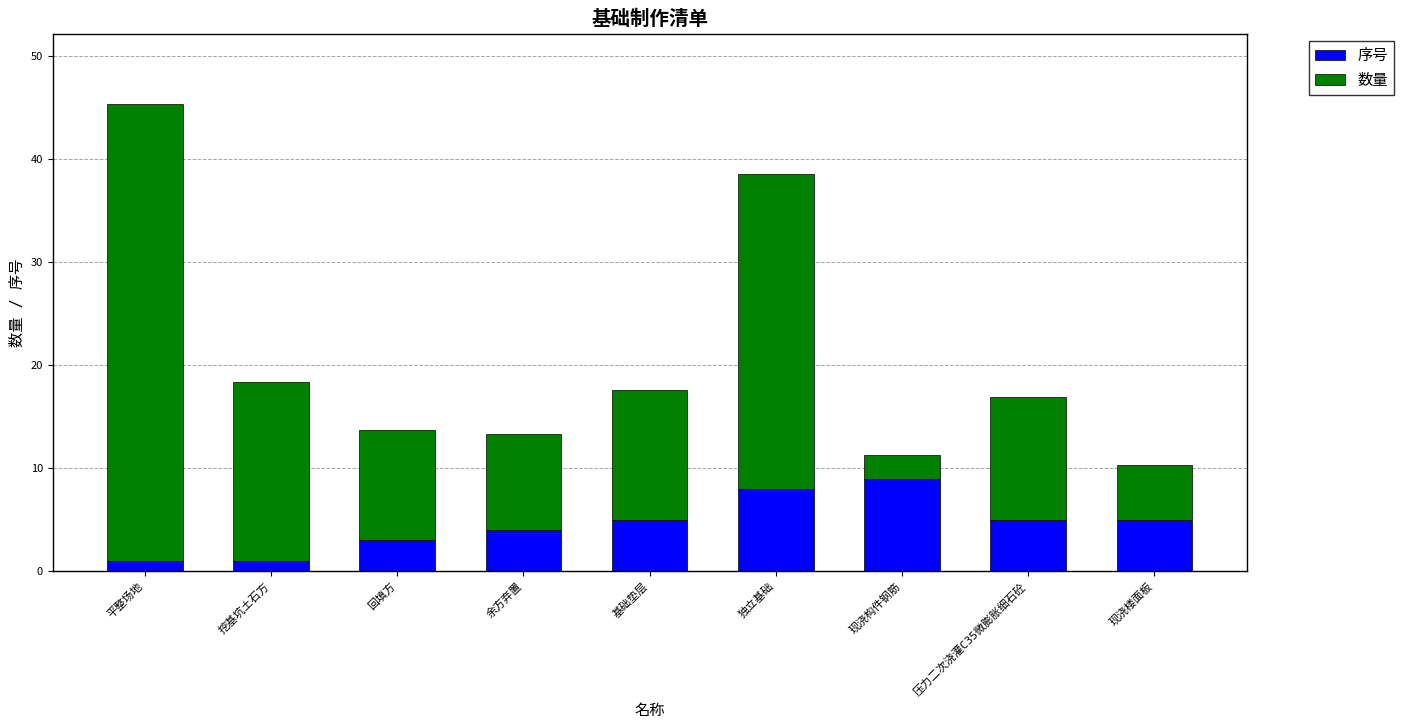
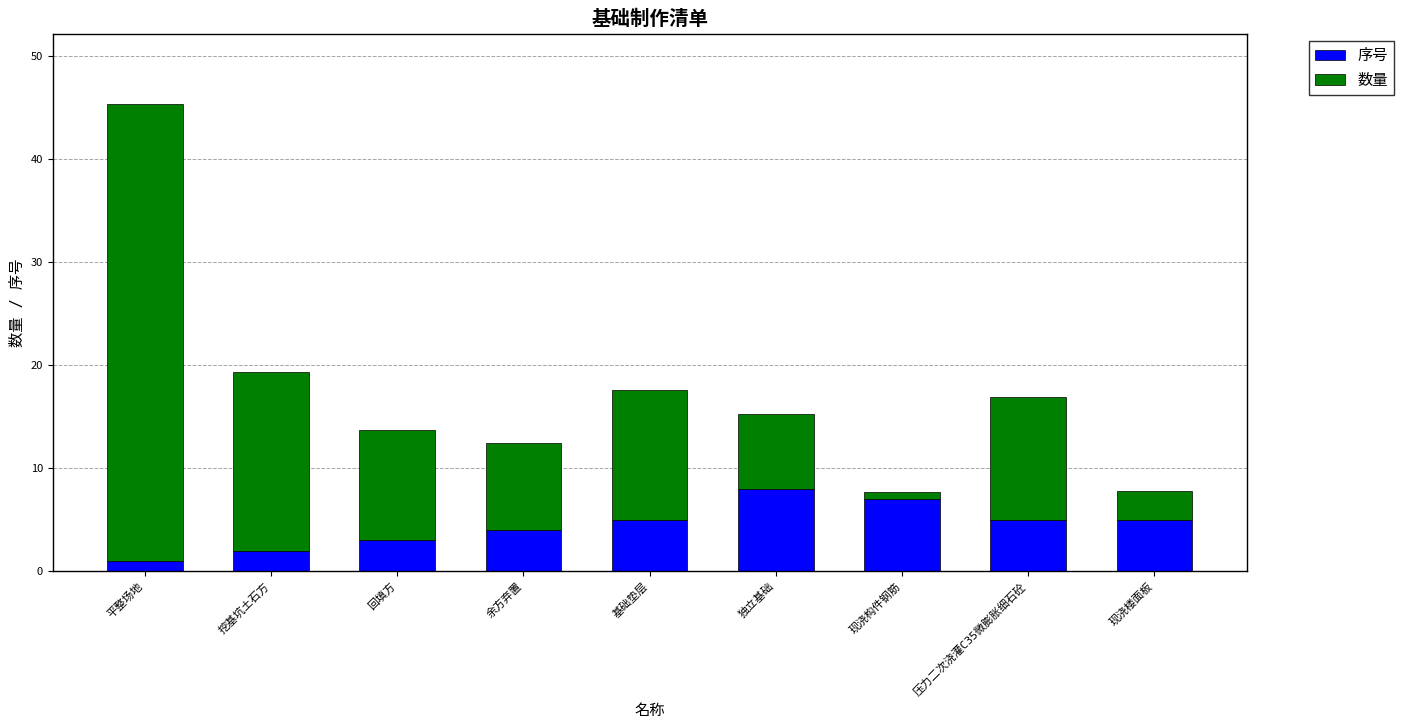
  {
    "序号": {
      "平整场地": 1,
-     "挖基坑土石方": 1,
+     "挖基坑土石方": 2,
      "回填方": 3,
      "余方弃置": 4,
      "基础垫层": 5,
      "独立基础": 8,
-     "现浇构件钢筋": 9,
+     "现浇构件钢筋": 7,
      "压力二次浇灌C35微膨胀细石砼": 5,
      "现浇楼面板": 5
    },
    "数量": {
      "平整场地": 44.4,
      "挖基坑土石方": 17.3,
      "回填方": 10.7,
-     "余方弃置": 9.3,
+     "余方弃置": 8.4,
      "基础垫层": 12.6,
-     "独立基础": 30.6,
-     "现浇构件钢筋": 2.3,
+     "独立基础": 7.3,
+     "现浇构件钢筋": 0.7,
      "压力二次浇灌C35微膨胀细石砼": 12.0,
-     "现浇楼面板": 5.3
+     "现浇楼面板": 2.8
    }
  }
